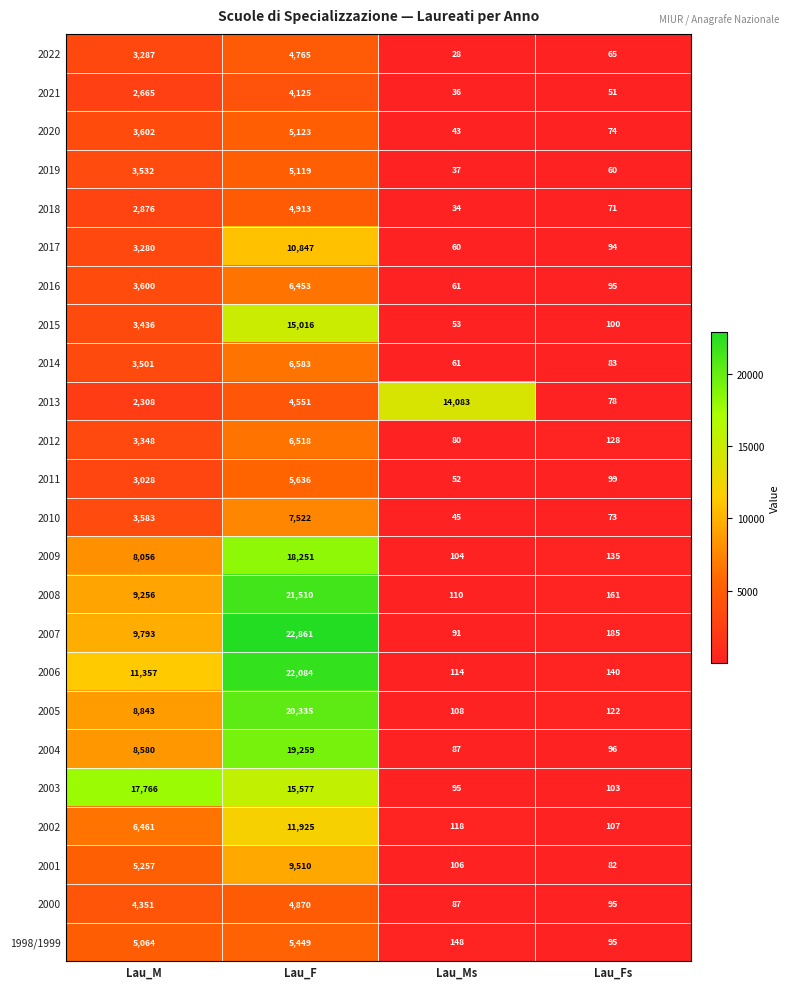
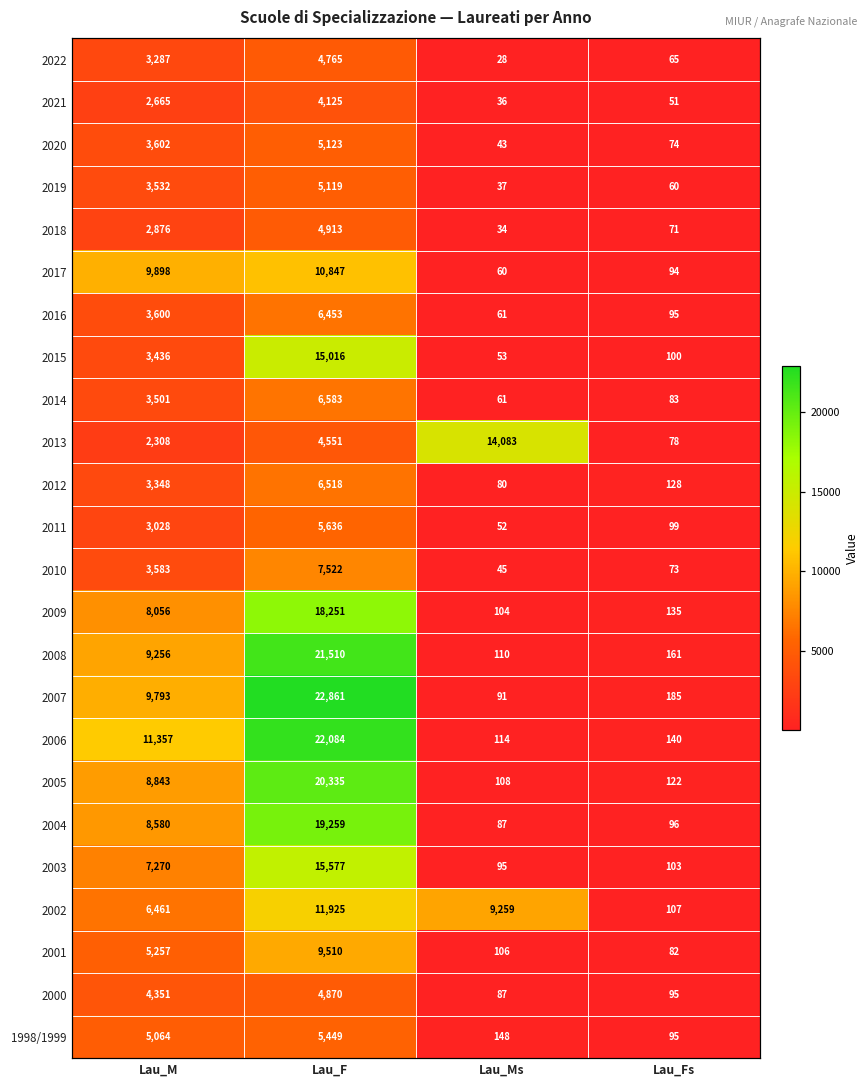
  {
    "2022": {
      "Lau_M": "3,287",
      "Lau_F": "4,765",
      "Lau_Ms": "28",
      "Lau_Fs": "65"
    },
    "2021": {
      "Lau_M": "2,665",
      "Lau_F": "4,125",
      "Lau_Ms": "36",
      "Lau_Fs": "51"
    },
    "2020": {
      "Lau_M": "3,602",
      "Lau_F": "5,123",
      "Lau_Ms": "43",
      "Lau_Fs": "74"
    },
    "2019": {
      "Lau_M": "3,532",
      "Lau_F": "5,119",
      "Lau_Ms": "37",
      "Lau_Fs": "60"
    },
    "2018": {
      "Lau_M": "2,876",
      "Lau_F": "4,913",
      "Lau_Ms": "34",
      "Lau_Fs": "71"
    },
    "2017": {
-     "Lau_M": "3,280",
+     "Lau_M": "9,898",
      "Lau_F": "10,847",
      "Lau_Ms": "60",
      "Lau_Fs": "94"
    },
    "2016": {
      "Lau_M": "3,600",
      "Lau_F": "6,453",
      "Lau_Ms": "61",
      "Lau_Fs": "95"
    },
    "2015": {
      "Lau_M": "3,436",
      "Lau_F": "15,016",
      "Lau_Ms": "53",
      "Lau_Fs": "100"
    },
    "2014": {
      "Lau_M": "3,501",
      "Lau_F": "6,583",
      "Lau_Ms": "61",
      "Lau_Fs": "83"
    },
    "2013": {
      "Lau_M": "2,308",
      "Lau_F": "4,551",
      "Lau_Ms": "14,083",
      "Lau_Fs": "78"
    },
    "2012": {
      "Lau_M": "3,348",
      "Lau_F": "6,518",
      "Lau_Ms": "80",
      "Lau_Fs": "128"
    },
    "2011": {
      "Lau_M": "3,028",
      "Lau_F": "5,636",
      "Lau_Ms": "52",
      "Lau_Fs": "99"
    },
    "2010": {
      "Lau_M": "3,583",
      "Lau_F": "7,522",
      "Lau_Ms": "45",
      "Lau_Fs": "73"
    },
    "2009": {
      "Lau_M": "8,056",
      "Lau_F": "18,251",
      "Lau_Ms": "104",
      "Lau_Fs": "135"
    },
    "2008": {
      "Lau_M": "9,256",
      "Lau_F": "21,510",
      "Lau_Ms": "110",
      "Lau_Fs": "161"
    },
    "2007": {
      "Lau_M": "9,793",
      "Lau_F": "22,861",
      "Lau_Ms": "91",
      "Lau_Fs": "185"
    },
    "2006": {
      "Lau_M": "11,357",
      "Lau_F": "22,084",
      "Lau_Ms": "114",
      "Lau_Fs": "140"
    },
    "2005": {
      "Lau_M": "8,843",
      "Lau_F": "20,335",
      "Lau_Ms": "108",
      "Lau_Fs": "122"
    },
    "2004": {
      "Lau_M": "8,580",
      "Lau_F": "19,259",
      "Lau_Ms": "87",
      "Lau_Fs": "96"
    },
    "2003": {
-     "Lau_M": "17,766",
+     "Lau_M": "7,270",
      "Lau_F": "15,577",
      "Lau_Ms": "95",
      "Lau_Fs": "103"
    },
    "2002": {
      "Lau_M": "6,461",
      "Lau_F": "11,925",
-     "Lau_Ms": "118",
+     "Lau_Ms": "9,259",
      "Lau_Fs": "107"
    },
    "2001": {
      "Lau_M": "5,257",
      "Lau_F": "9,510",
      "Lau_Ms": "106",
      "Lau_Fs": "82"
    },
    "2000": {
      "Lau_M": "4,351",
      "Lau_F": "4,870",
      "Lau_Ms": "87",
      "Lau_Fs": "95"
    },
    "1998/1999": {
      "Lau_M": "5,064",
      "Lau_F": "5,449",
      "Lau_Ms": "148",
      "Lau_Fs": "95"
    }
  }
